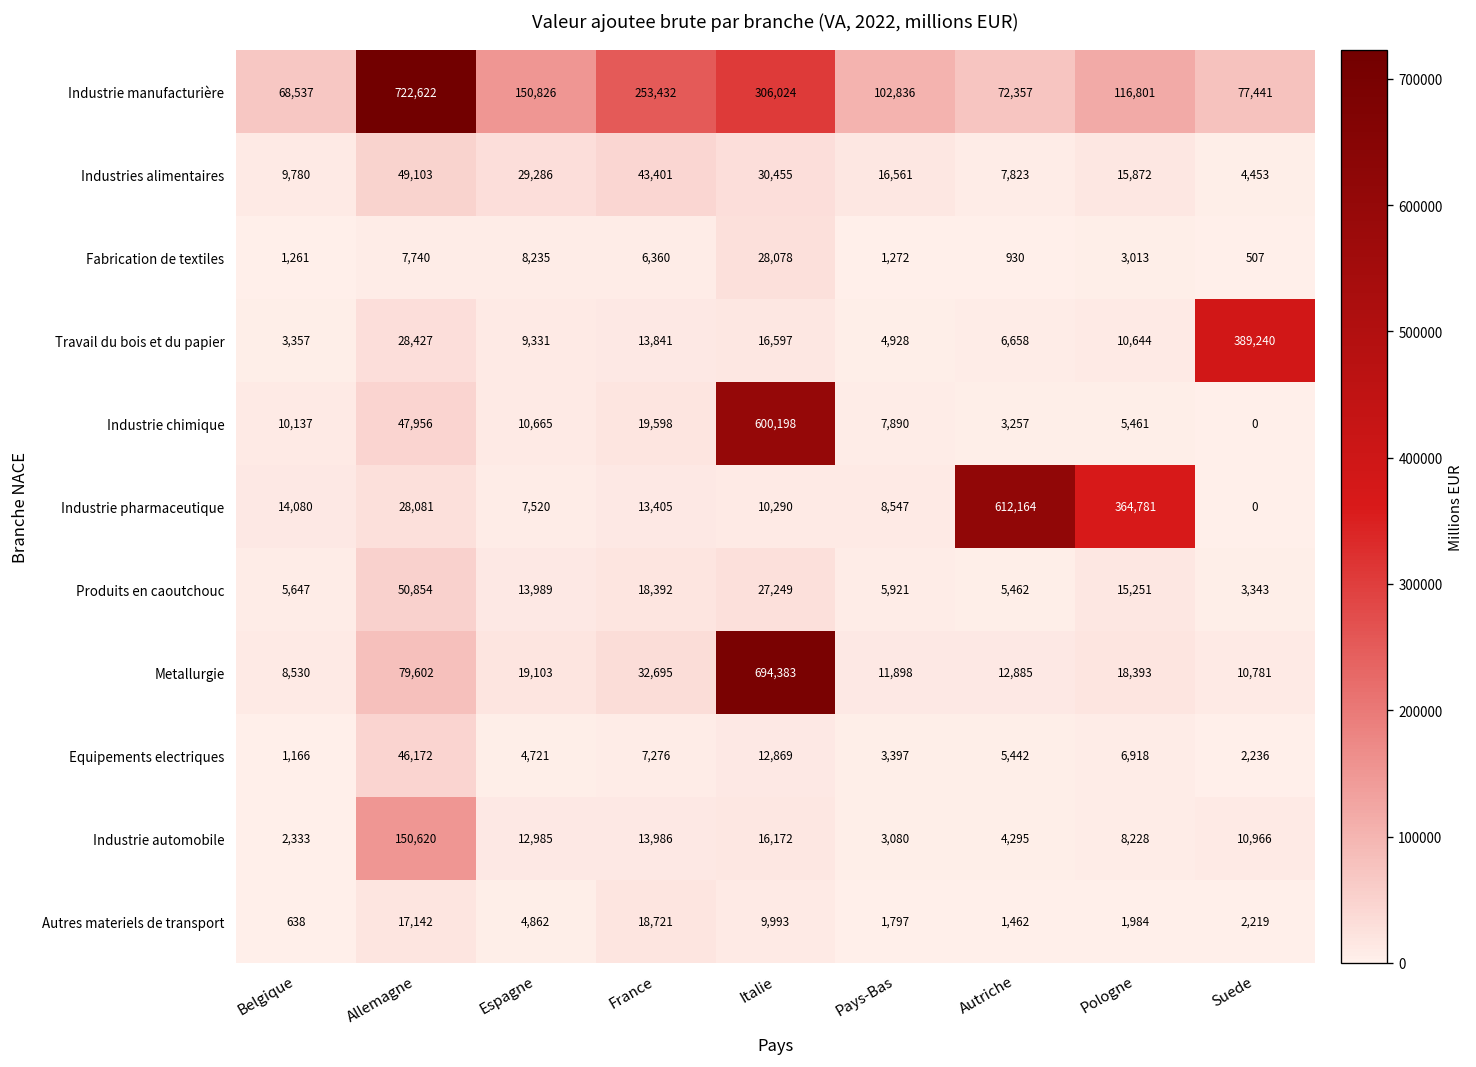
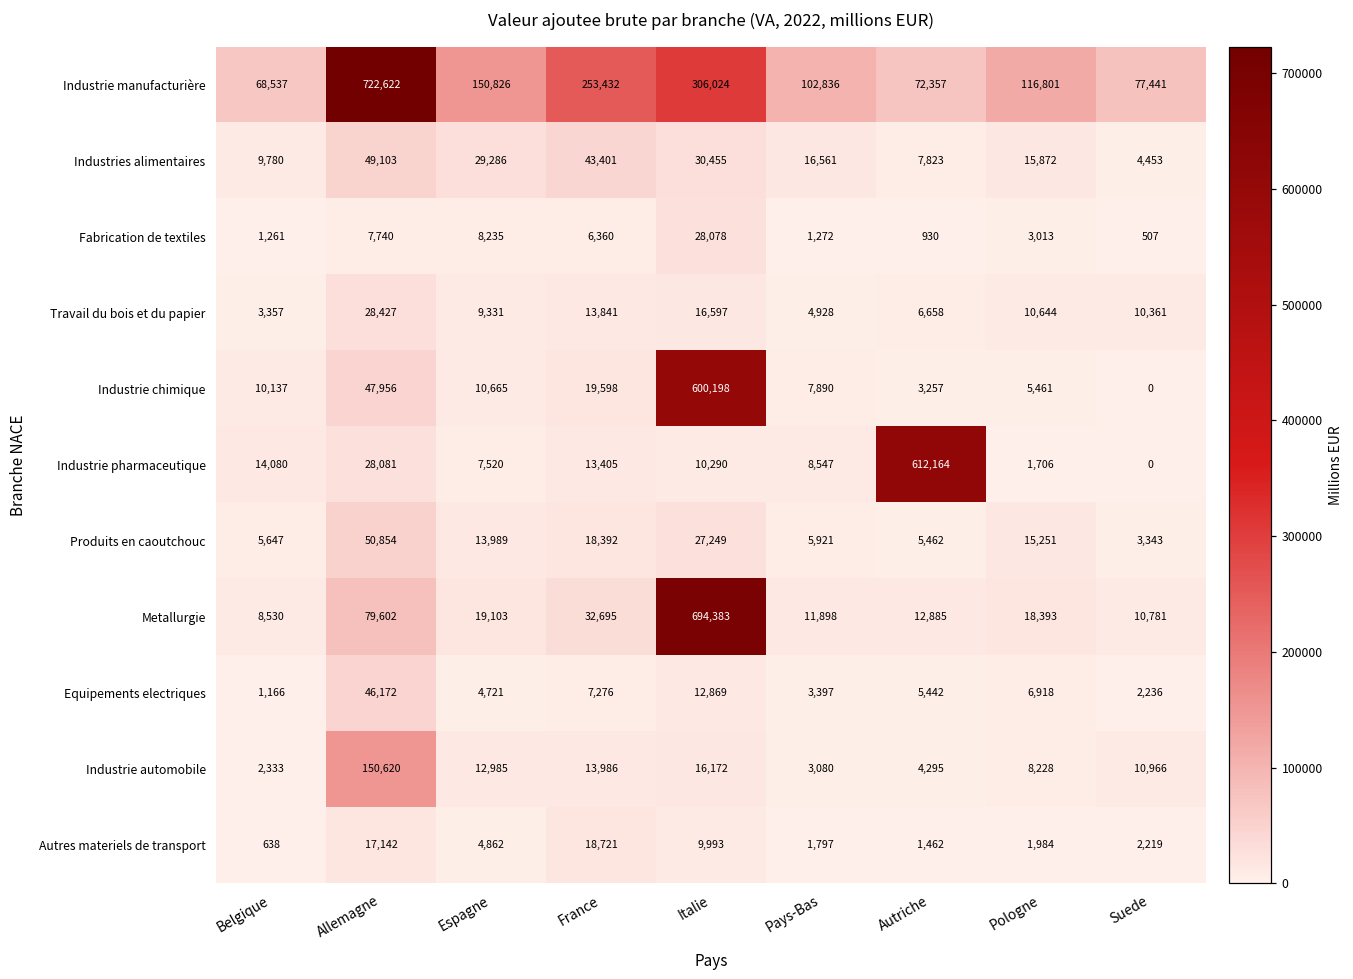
  {
    "Industrie manufacturière": {
      "Belgique": "68,537",
      "Allemagne": "722,622",
      "Espagne": "150,826",
      "France": "253,432",
      "Italie": "306,024",
      "Pays-Bas": "102,836",
      "Autriche": "72,357",
      "Pologne": "116,801",
      "Suede": "77,441"
    },
    "Industries alimentaires": {
      "Belgique": "9,780",
      "Allemagne": "49,103",
      "Espagne": "29,286",
      "France": "43,401",
      "Italie": "30,455",
      "Pays-Bas": "16,561",
      "Autriche": "7,823",
      "Pologne": "15,872",
      "Suede": "4,453"
    },
    "Fabrication de textiles": {
      "Belgique": "1,261",
      "Allemagne": "7,740",
      "Espagne": "8,235",
      "France": "6,360",
      "Italie": "28,078",
      "Pays-Bas": "1,272",
      "Autriche": "930",
      "Pologne": "3,013",
      "Suede": "507"
    },
    "Travail du bois et du papier": {
      "Belgique": "3,357",
      "Allemagne": "28,427",
      "Espagne": "9,331",
      "France": "13,841",
      "Italie": "16,597",
      "Pays-Bas": "4,928",
      "Autriche": "6,658",
      "Pologne": "10,644",
-     "Suede": "389,240"
+     "Suede": "10,361"
    },
    "Industrie chimique": {
      "Belgique": "10,137",
      "Allemagne": "47,956",
      "Espagne": "10,665",
      "France": "19,598",
      "Italie": "600,198",
      "Pays-Bas": "7,890",
      "Autriche": "3,257",
      "Pologne": "5,461",
      "Suede": "0"
    },
    "Industrie pharmaceutique": {
      "Belgique": "14,080",
      "Allemagne": "28,081",
      "Espagne": "7,520",
      "France": "13,405",
      "Italie": "10,290",
      "Pays-Bas": "8,547",
      "Autriche": "612,164",
-     "Pologne": "364,781",
+     "Pologne": "1,706",
      "Suede": "0"
    },
    "Produits en caoutchouc": {
      "Belgique": "5,647",
      "Allemagne": "50,854",
      "Espagne": "13,989",
      "France": "18,392",
      "Italie": "27,249",
      "Pays-Bas": "5,921",
      "Autriche": "5,462",
      "Pologne": "15,251",
      "Suede": "3,343"
    },
    "Metallurgie": {
      "Belgique": "8,530",
      "Allemagne": "79,602",
      "Espagne": "19,103",
      "France": "32,695",
      "Italie": "694,383",
      "Pays-Bas": "11,898",
      "Autriche": "12,885",
      "Pologne": "18,393",
      "Suede": "10,781"
    },
    "Equipements electriques": {
      "Belgique": "1,166",
      "Allemagne": "46,172",
      "Espagne": "4,721",
      "France": "7,276",
      "Italie": "12,869",
      "Pays-Bas": "3,397",
      "Autriche": "5,442",
      "Pologne": "6,918",
      "Suede": "2,236"
    },
    "Industrie automobile": {
      "Belgique": "2,333",
      "Allemagne": "150,620",
      "Espagne": "12,985",
      "France": "13,986",
      "Italie": "16,172",
      "Pays-Bas": "3,080",
      "Autriche": "4,295",
      "Pologne": "8,228",
      "Suede": "10,966"
    },
    "Autres materiels de transport": {
      "Belgique": "638",
      "Allemagne": "17,142",
      "Espagne": "4,862",
      "France": "18,721",
      "Italie": "9,993",
      "Pays-Bas": "1,797",
      "Autriche": "1,462",
      "Pologne": "1,984",
      "Suede": "2,219"
    }
  }
